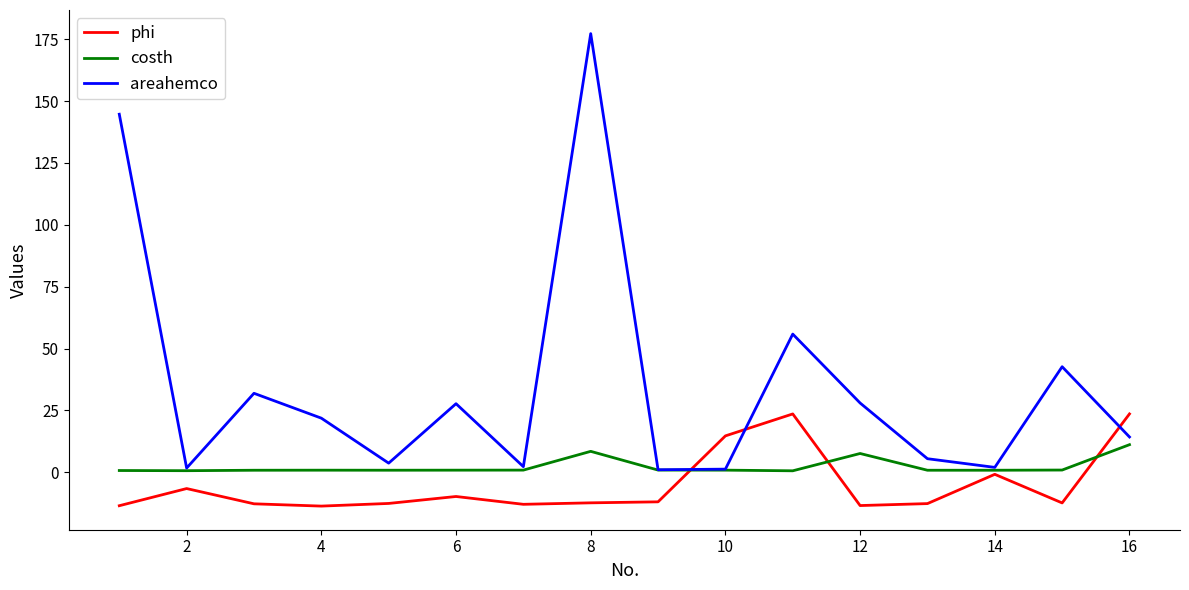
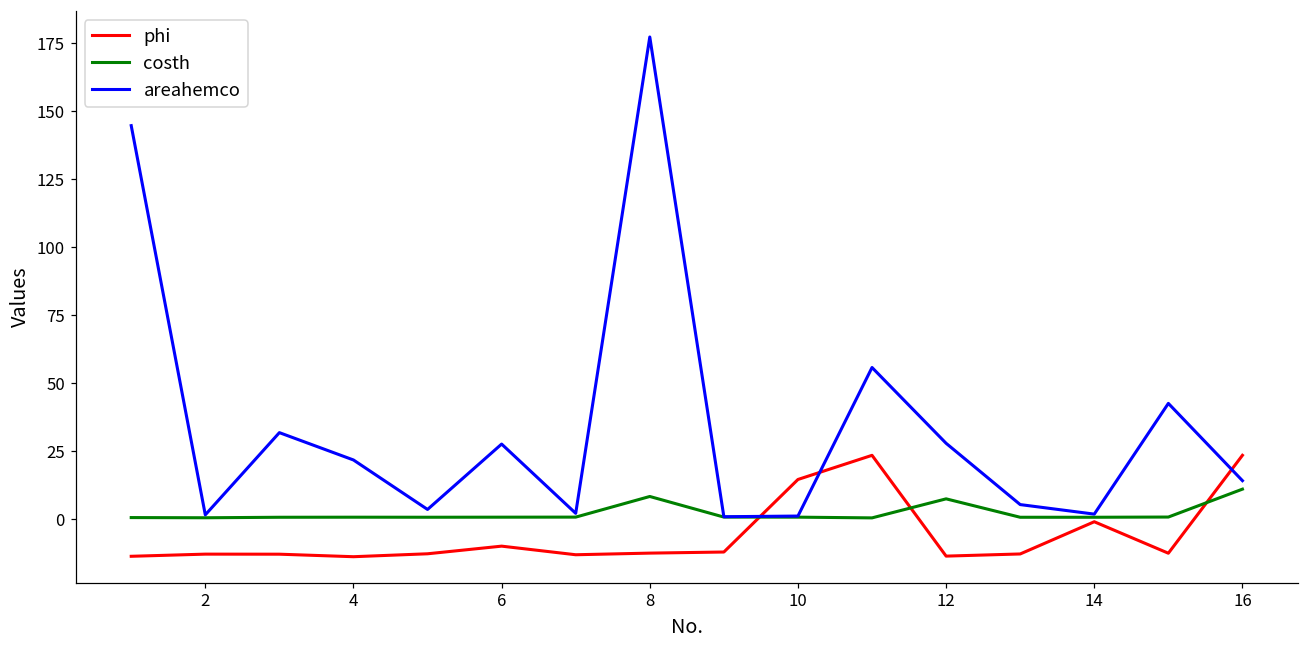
  {
    "phi": {
-     "2": -7,
+     "2": -13,
      "4": -14,
      "6": -10,
      "8": -12,
      "10": 15,
      "12": -13,
      "14": -1,
      "16": 24
    },
    "costh": {
      "2": 1,
      "4": 1,
      "6": 1,
      "8": 8,
      "12": 8,
      "14": 1,
      "16": 11
    },
    "areahemco": {
      "2": 2,
      "4": 22,
      "6": 28,
      "8": 177,
      "12": 28,
      "14": 2,
      "16": 14
    }
  }
